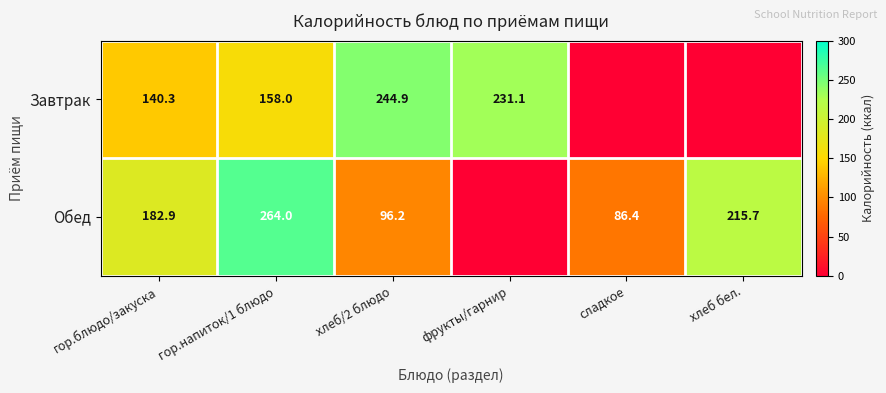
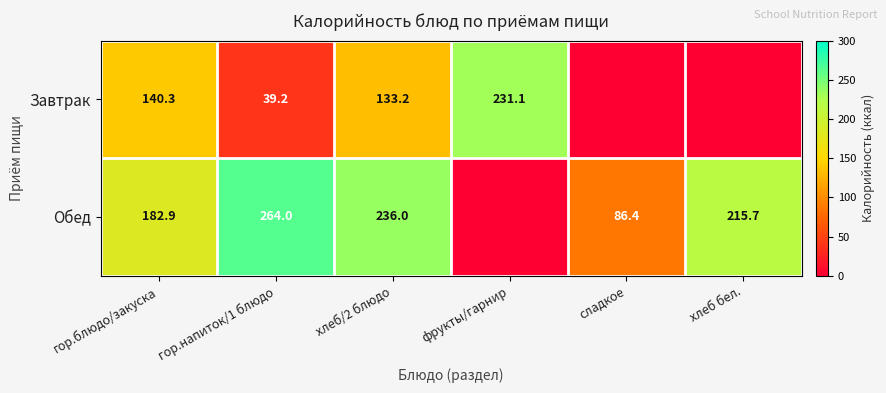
  {
    "Завтрак": {
      "гор.блюдо/закуска": 140.3,
-     "гор.напиток/1 блюдо": 158.0,
-     "хлеб/2 блюдо": 244.9,
+     "гор.напиток/1 блюдо": 39.2,
+     "хлеб/2 блюдо": 133.2,
      "фрукты/гарнир": 231.1
    },
    "Обед": {
      "гор.блюдо/закуска": 182.9,
      "гор.напиток/1 блюдо": 264.0,
-     "хлеб/2 блюдо": 96.2,
+     "хлеб/2 блюдо": 236.0,
      "сладкое": 86.4,
      "хлеб бел.": 215.7
    }
  }
